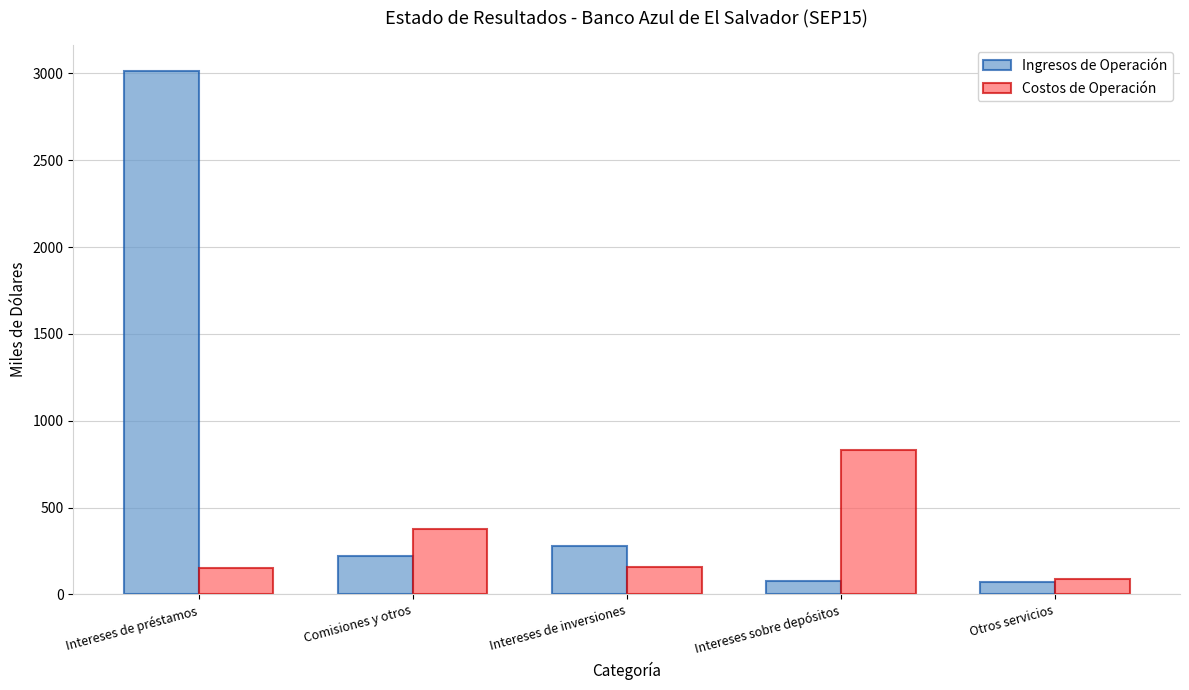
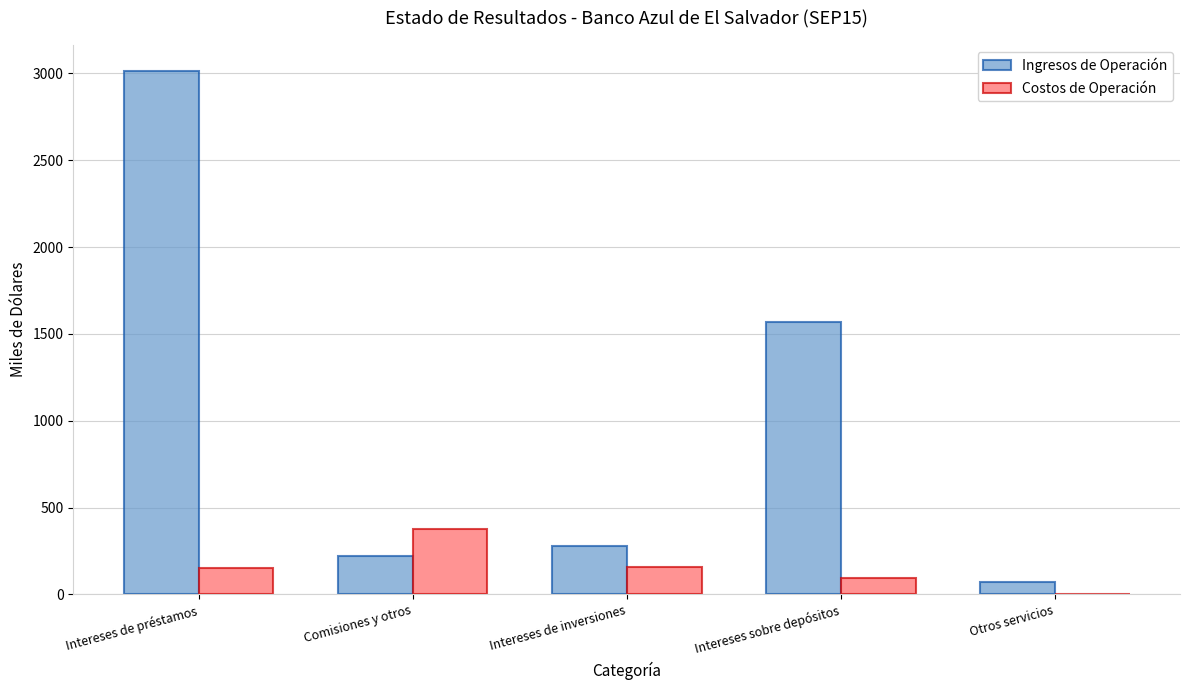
  {
    "Ingresos de Operación": {
      "Intereses de préstamos": 3010,
      "Comisiones y otros": 220,
      "Intereses de inversiones": 280,
-     "Intereses sobre depósitos": 80,
+     "Intereses sobre depósitos": 1570,
      "Otros servicios": 70
    },
    "Costos de Operación": {
      "Intereses de préstamos": 150,
      "Comisiones y otros": 380,
      "Intereses de inversiones": 160,
-     "Intereses sobre depósitos": 830,
-     "Otros servicios": 90
+     "Intereses sobre depósitos": 90,
+     "Otros servicios": 0
    }
  }
